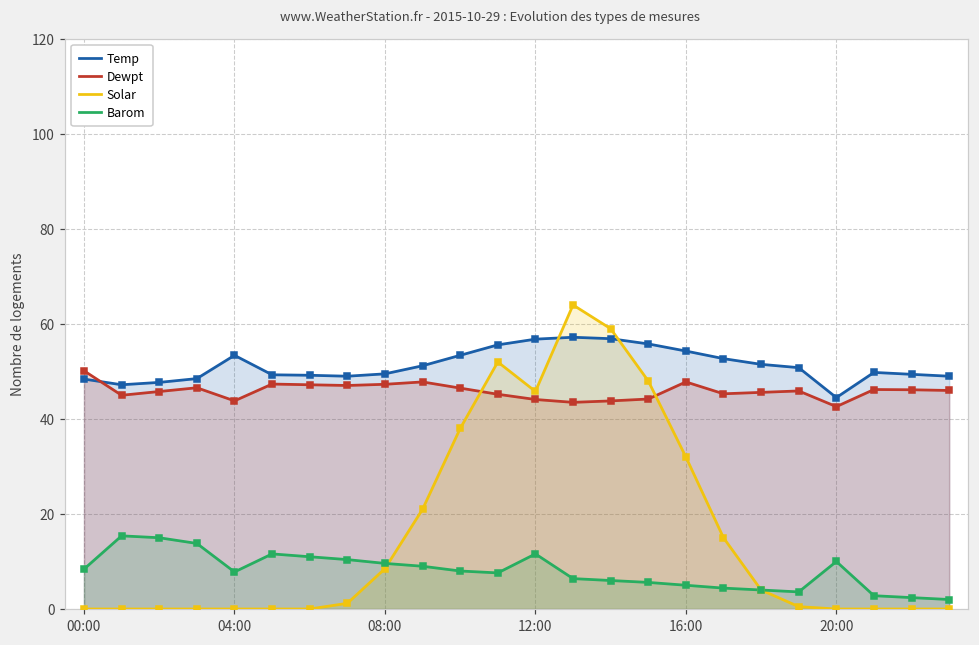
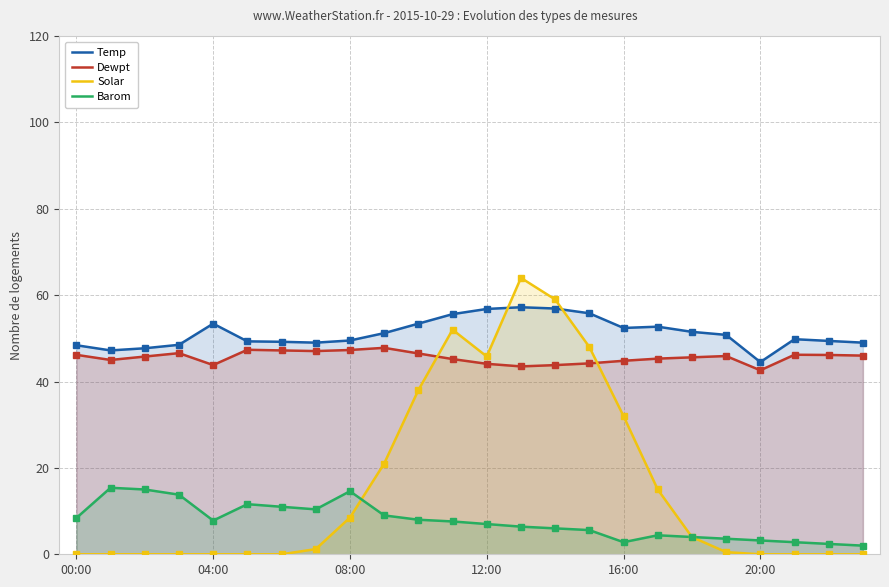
  {
    "Temp": {
      "00:00": 48,
      "04:00": 53,
      "08:00": 50,
      "12:00": 57,
-     "16:00": 54,
+     "16:00": 52,
      "20:00": 45
    },
    "Dewpt": {
-     "00:00": 50,
+     "00:00": 46,
      "04:00": 44,
      "08:00": 47,
      "12:00": 44,
-     "16:00": 48,
+     "16:00": 45,
      "20:00": 43
    },
    "Solar": {
      "00:00": 0,
      "04:00": 0,
      "08:00": 9,
      "12:00": 46,
      "16:00": 32,
      "20:00": 0
    },
    "Barom": {
      "00:00": 8,
      "04:00": 8,
-     "08:00": 10,
-     "12:00": 12,
-     "16:00": 5,
-     "20:00": 10
+     "08:00": 15,
+     "12:00": 7,
+     "16:00": 3,
+     "20:00": 3
    }
  }
